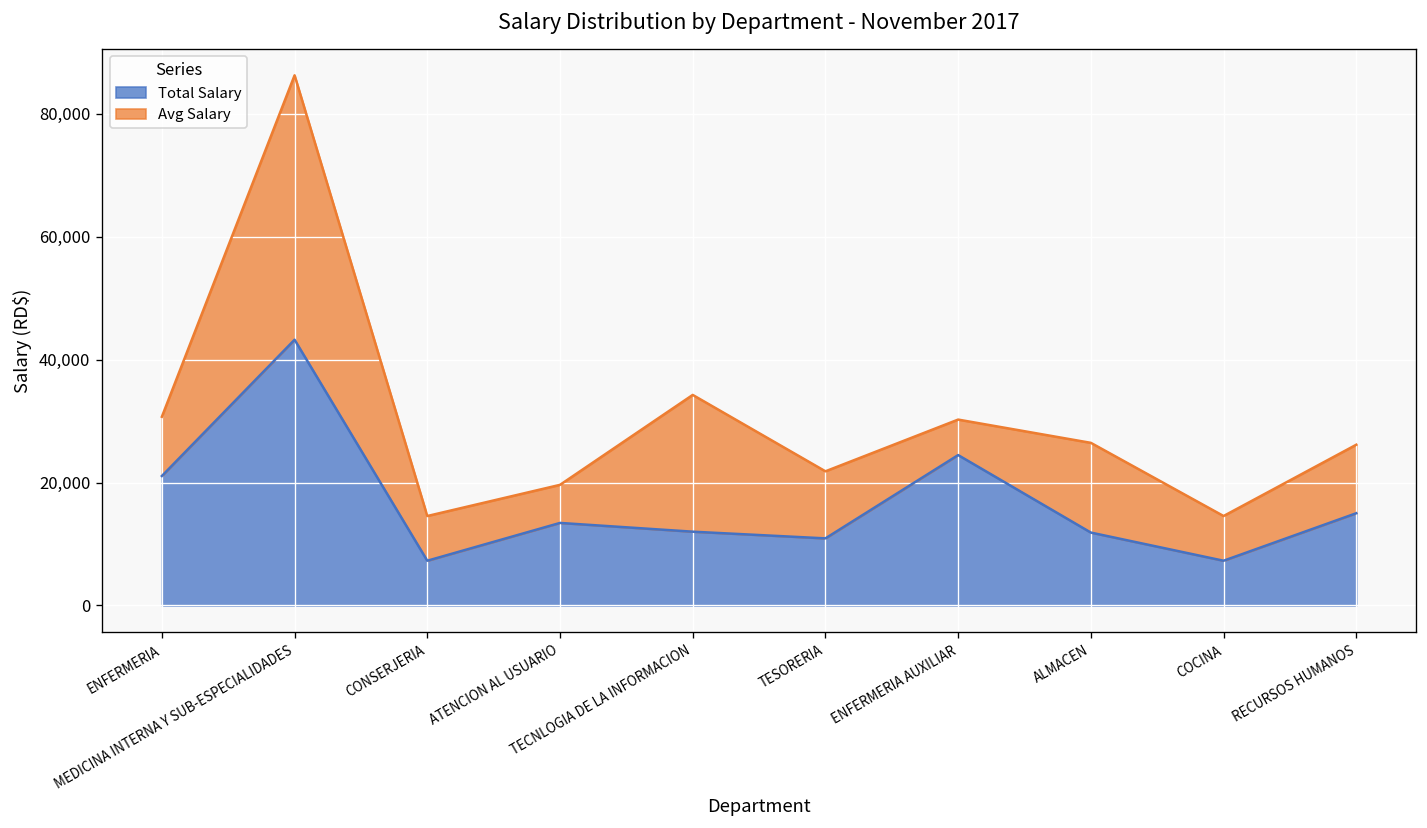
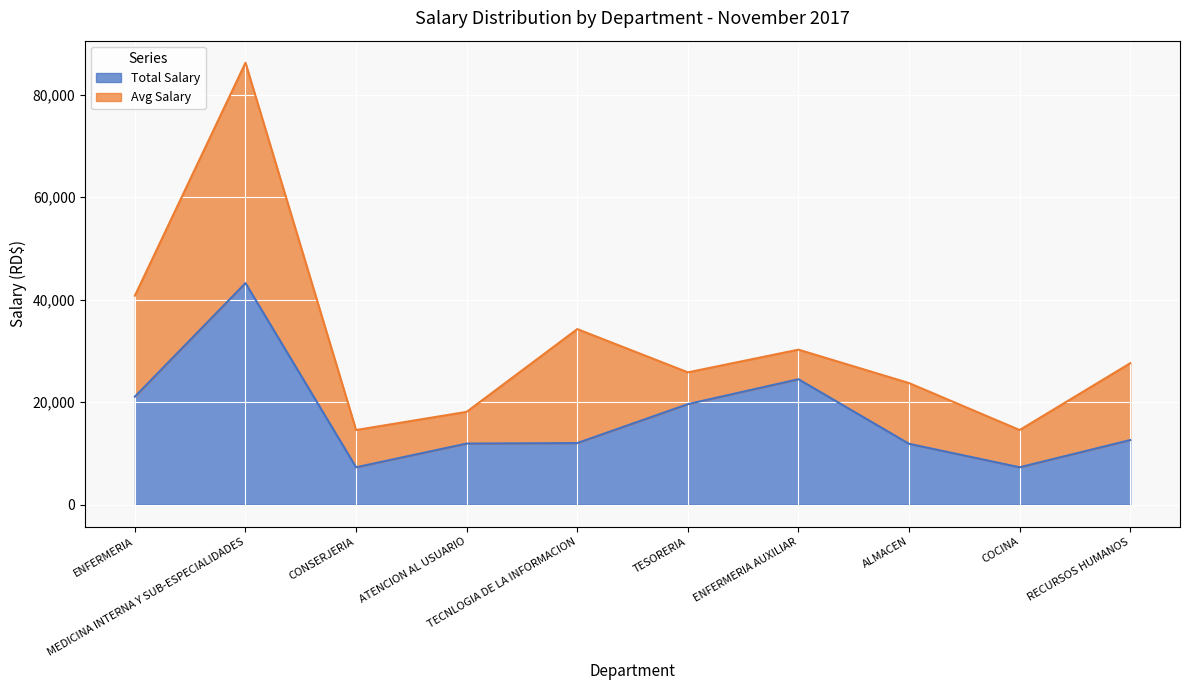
  {
    "Total Salary": {
      "ENFERMERIA": "21,000",
      "MEDICINA INTERNA Y SUB-ESPECIALIDADES": "43,000",
      "CONSERJERIA": "7,000",
-     "ATENCION AL USUARIO": "13,000",
+     "ATENCION AL USUARIO": "12,000",
      "TECNLOGIA DE LA INFORMACION": "12,000",
-     "TESORERIA": "11,000",
+     "TESORERIA": "20,000",
      "ENFERMERIA AUXILIAR": "24,000",
      "ALMACEN": "12,000",
      "COCINA": "7,000",
-     "RECURSOS HUMANOS": "15,000"
+     "RECURSOS HUMANOS": "13,000"
    },
    "Avg Salary": {
-     "ENFERMERIA": "10,000",
+     "ENFERMERIA": "20,000",
      "MEDICINA INTERNA Y SUB-ESPECIALIDADES": "43,000",
      "CONSERJERIA": "7,000",
      "ATENCION AL USUARIO": "6,000",
      "TECNLOGIA DE LA INFORMACION": "22,000",
-     "TESORERIA": "11,000",
+     "TESORERIA": "6,000",
      "ENFERMERIA AUXILIAR": "6,000",
-     "ALMACEN": "15,000",
+     "ALMACEN": "12,000",
      "COCINA": "7,000",
-     "RECURSOS HUMANOS": "11,000"
+     "RECURSOS HUMANOS": "15,000"
    }
  }
